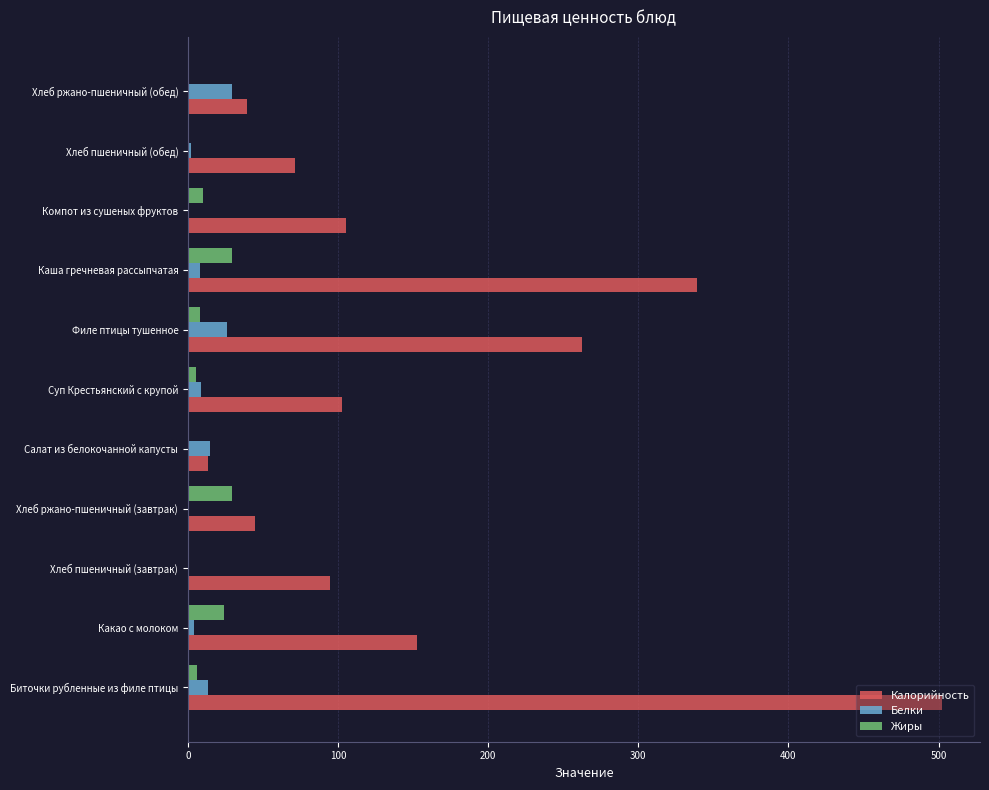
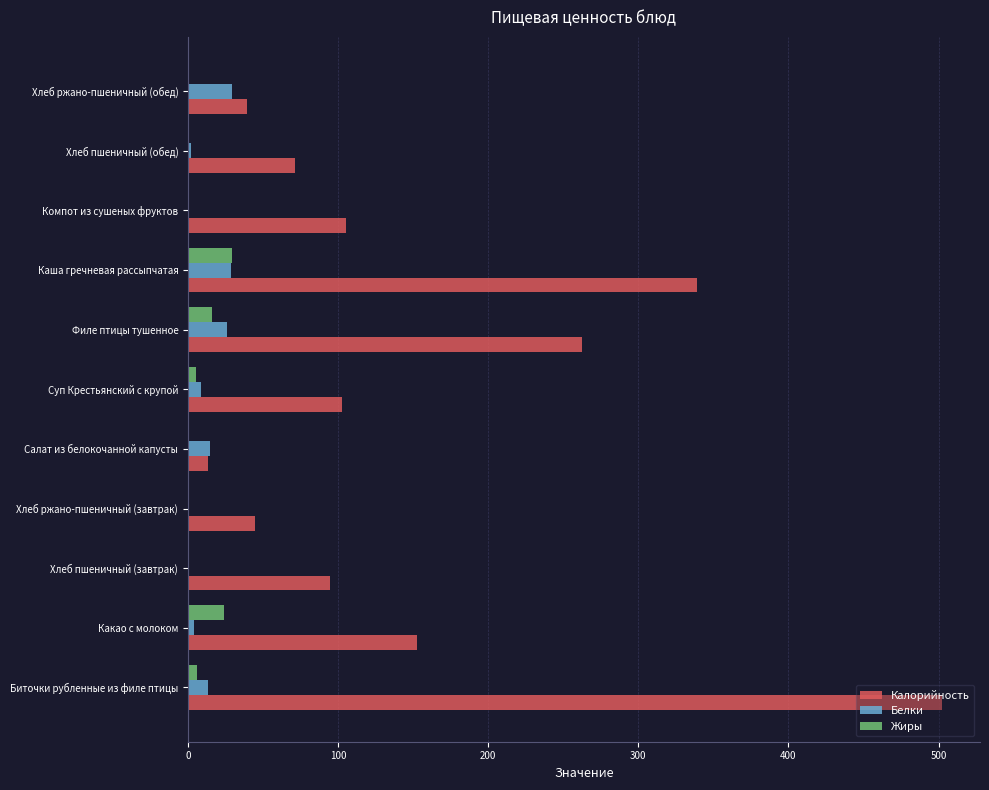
  {
    "Калорийность": {
      "Хлеб ржано-пшеничный (обед)": 39,
      "Хлеб пшеничный (обед)": 71,
      "Компот из сушеных фруктов": 105,
      "Каша гречневая рассыпчатая": 339,
      "Филе птицы тушенное": 263,
      "Суп Крестьянский с крупой": 103,
      "Салат из белокочанной капусты": 13,
      "Хлеб ржано-пшеничный (завтрак)": 45,
      "Хлеб пшеничный (завтрак)": 95,
      "Какао с молоком": 153
    },
    "Белки": {
      "Хлеб ржано-пшеничный (обед)": 29,
      "Хлеб пшеничный (обед)": 2,
-     "Каша гречневая рассыпчатая": 8,
+     "Каша гречневая рассыпчатая": 28,
      "Филе птицы тушенное": 26,
      "Суп Крестьянский с крупой": 9,
      "Салат из белокочанной капусты": 15,
      "Какао с молоком": 4,
      "Биточки рубленные из филе птицы": 13
    },
    "Жиры": {
-     "Компот из сушеных фруктов": 10,
+     "Компот из сушеных фруктов": 0,
      "Каша гречневая рассыпчатая": 29,
-     "Филе птицы тушенное": 8,
+     "Филе птицы тушенное": 16,
      "Суп Крестьянский с крупой": 5,
-     "Хлеб ржано-пшеничный (завтрак)": 29,
+     "Хлеб ржано-пшеничный (завтрак)": 0,
      "Какао с молоком": 24,
      "Биточки рубленные из филе птицы": 6
    }
  }
